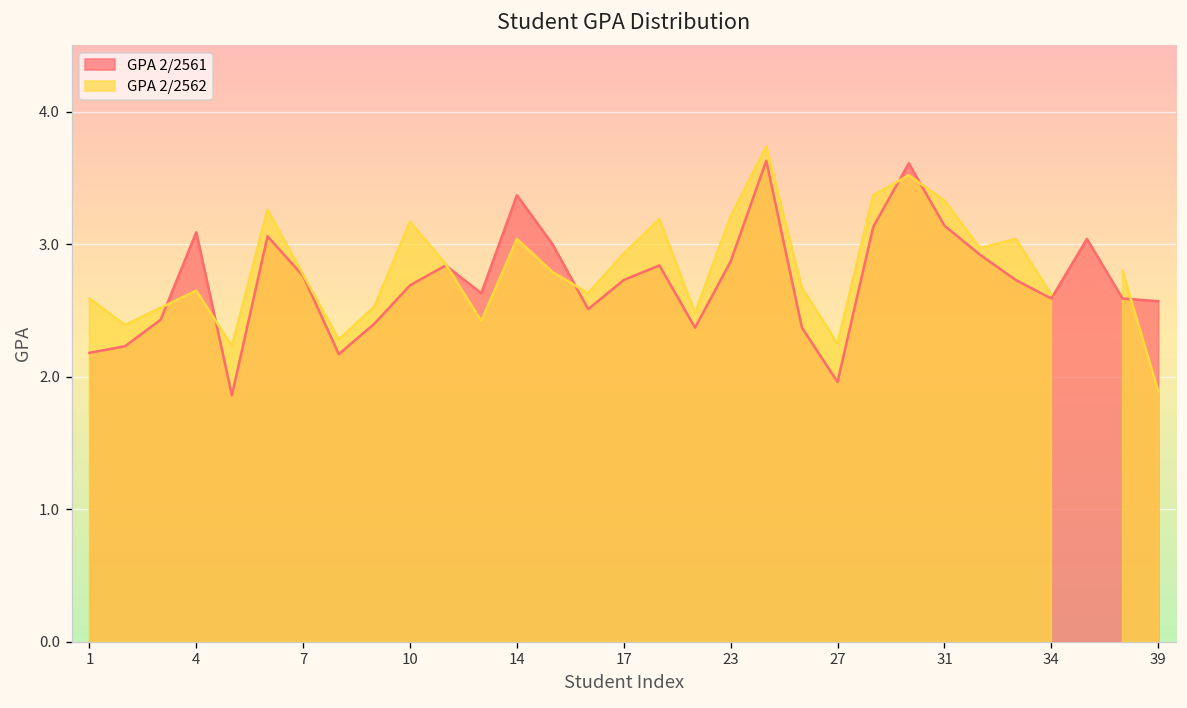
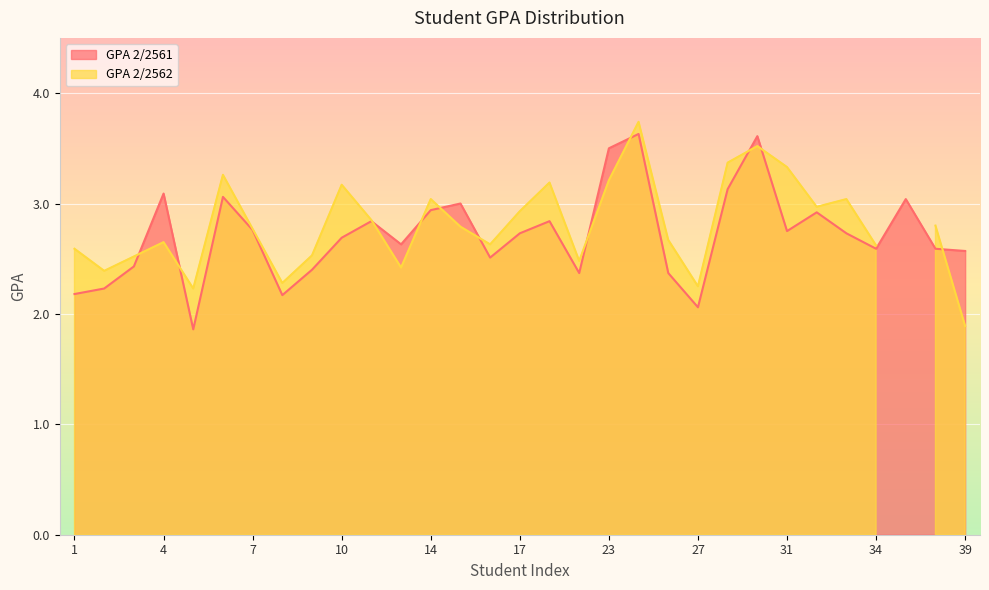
  {
    "GPA 2/2561": {
      "1": 2.18,
      "4": 3.09,
      "10": 2.69,
-     "14": 3.37,
+     "14": 2.94,
      "17": 2.73,
-     "23": 2.87,
-     "27": 1.96,
-     "31": 3.14,
+     "23": 3.50,
+     "27": 2.06,
+     "31": 2.75,
      "34": 2.59,
      "39": 2.57
    }
  }
